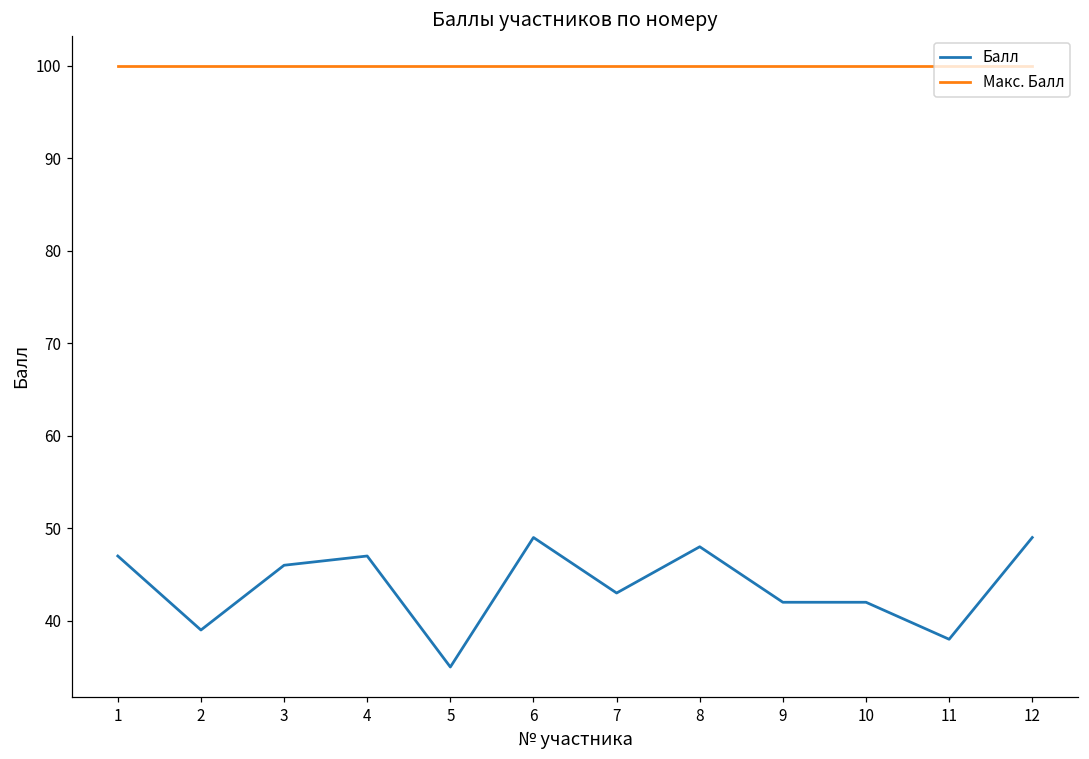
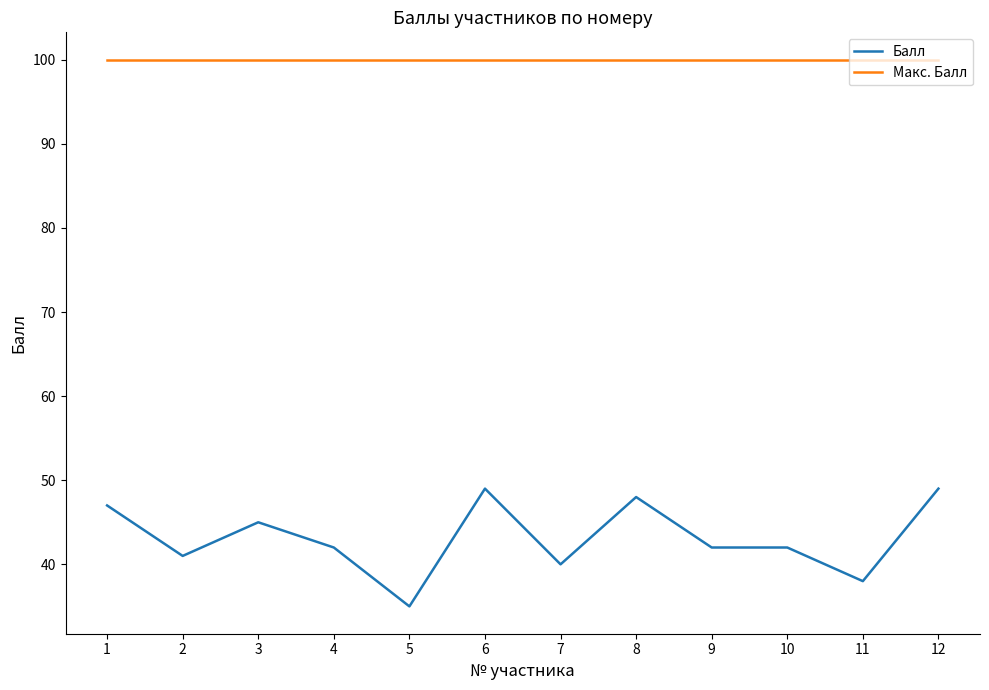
  {
    "Балл": {
      "1": 47,
-     "2": 39,
-     "3": 46,
-     "4": 47,
+     "2": 41,
+     "3": 45,
+     "4": 42,
      "5": 35,
      "6": 49,
-     "7": 43,
+     "7": 40,
      "8": 48,
      "9": 42,
      "10": 42,
      "11": 38,
      "12": 49
    },
    "Макс. Балл": {
      "1": 100,
      "2": 100,
      "3": 100,
      "4": 100,
      "5": 100,
      "6": 100,
      "7": 100,
      "8": 100,
      "9": 100,
      "10": 100
    }
  }
